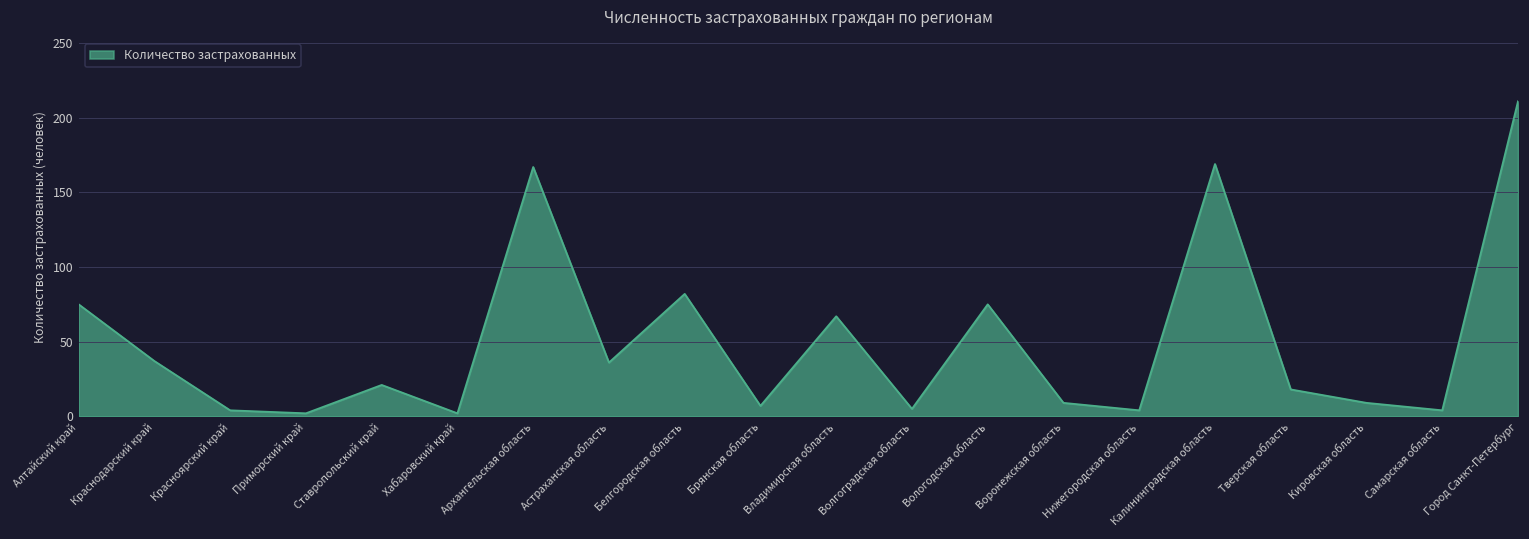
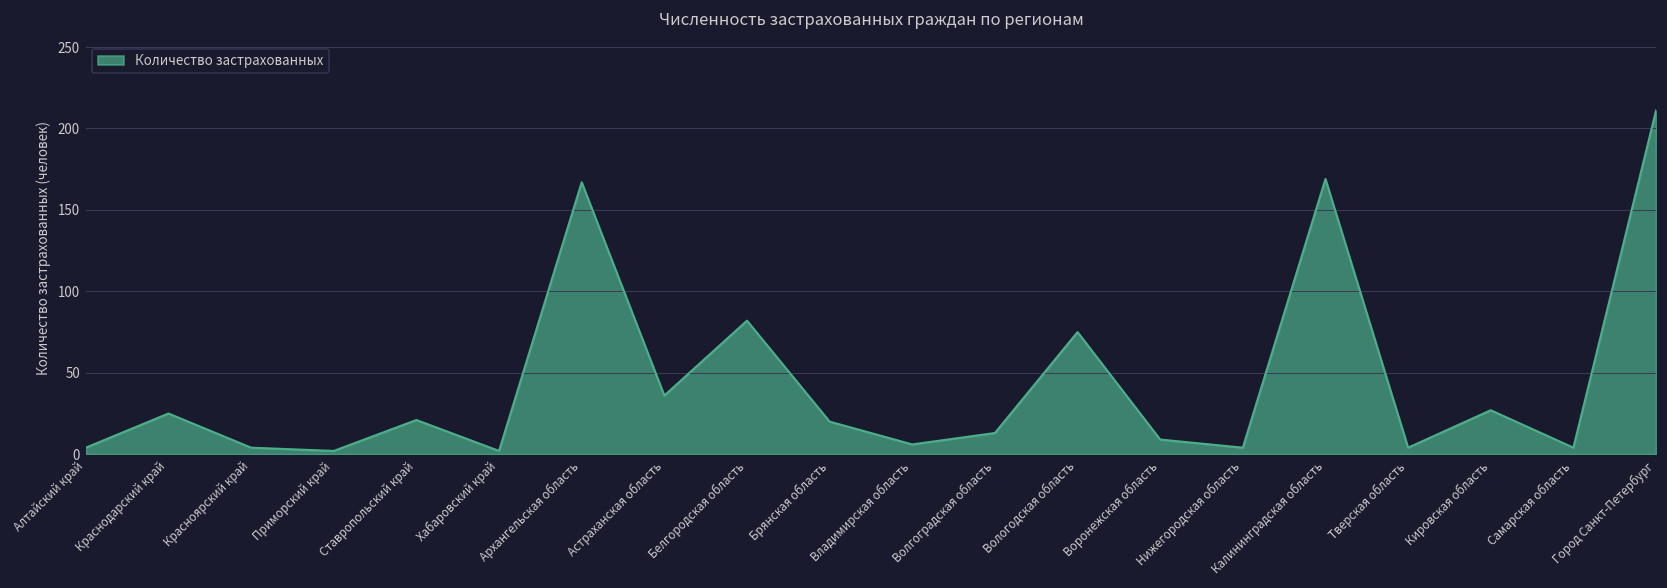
  {
-   "Алтайский край": 75,
-   "Краснодарский край": 37,
+   "Алтайский край": 4,
+   "Краснодарский край": 25,
    "Красноярский край": 4,
    "Приморский край": 2,
    "Ставропольский край": 21,
    "Хабаровский край": 2,
    "Архангельская область": 167,
    "Астраханская область": 36,
    "Белгородская область": 82,
-   "Брянская область": 7,
-   "Владимирская область": 67,
-   "Волгоградская область": 5,
+   "Брянская область": 20,
+   "Владимирская область": 6,
+   "Волгоградская область": 13,
    "Вологодская область": 75,
    "Воронежская область": 9,
    "Нижегородская область": 4,
    "Калининградская область": 169,
-   "Тверская область": 18,
-   "Кировская область": 9,
+   "Тверская область": 4,
+   "Кировская область": 27,
    "Самарская область": 4,
    "Город Санкт-Петербург": 211
  }
